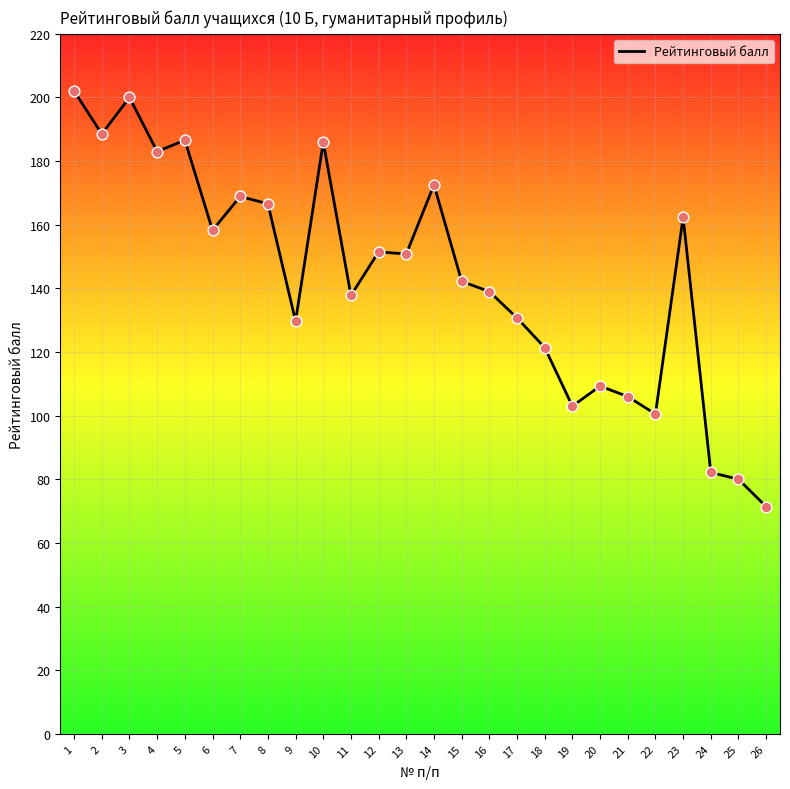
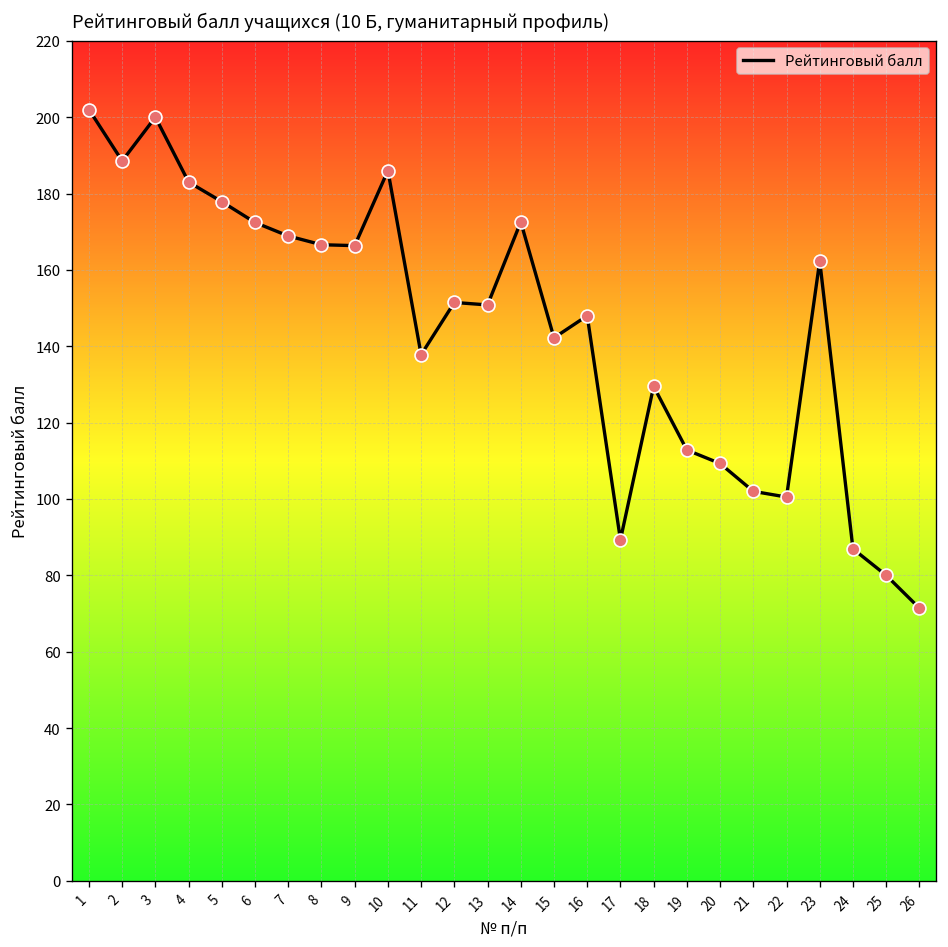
  {
    "1": 202,
    "2": 189,
    "3": 200,
    "4": 183,
-   "5": 187,
-   "6": 158,
+   "5": 178,
+   "6": 172,
    "7": 169,
    "8": 167,
-   "9": 130,
+   "9": 166,
    "10": 186,
    "11": 138,
    "12": 151,
    "13": 151,
    "14": 173,
    "15": 142,
-   "16": 139,
-   "17": 131,
-   "18": 121,
-   "19": 103,
+   "16": 148,
+   "17": 89,
+   "18": 129,
+   "19": 113,
    "20": 109,
-   "21": 106,
+   "21": 102,
    "22": 101,
    "23": 162,
-   "24": 82,
+   "24": 87,
    "25": 80,
    "26": 71
  }
